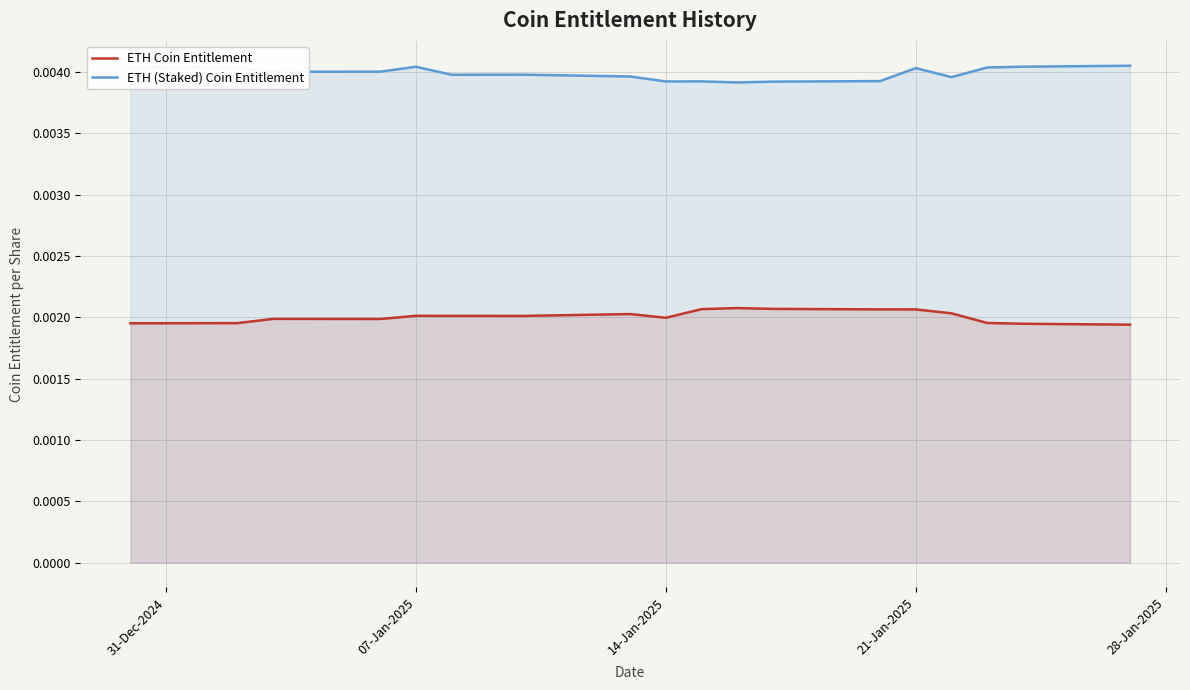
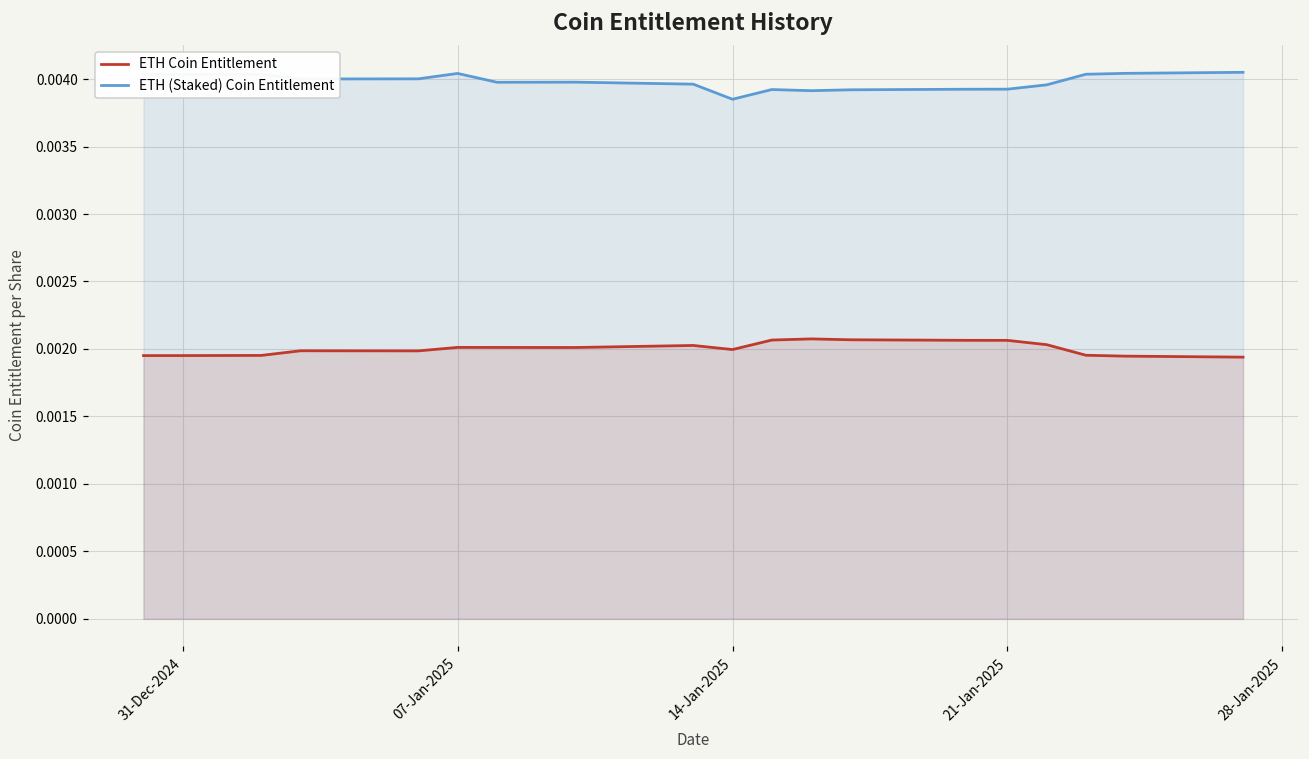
  {
    "ETH Coin Entitlement": {
      "31-Dec-2024": 0.00195,
      "07-Jan-2025": 0.00201,
      "14-Jan-2025": 0.00200,
      "21-Jan-2025": 0.00206
    },
    "ETH (Staked) Coin Entitlement": {
      "07-Jan-2025": 0.00404,
-     "14-Jan-2025": 0.00392,
-     "21-Jan-2025": 0.00403
+     "14-Jan-2025": 0.00385,
+     "21-Jan-2025": 0.00393
    }
  }
